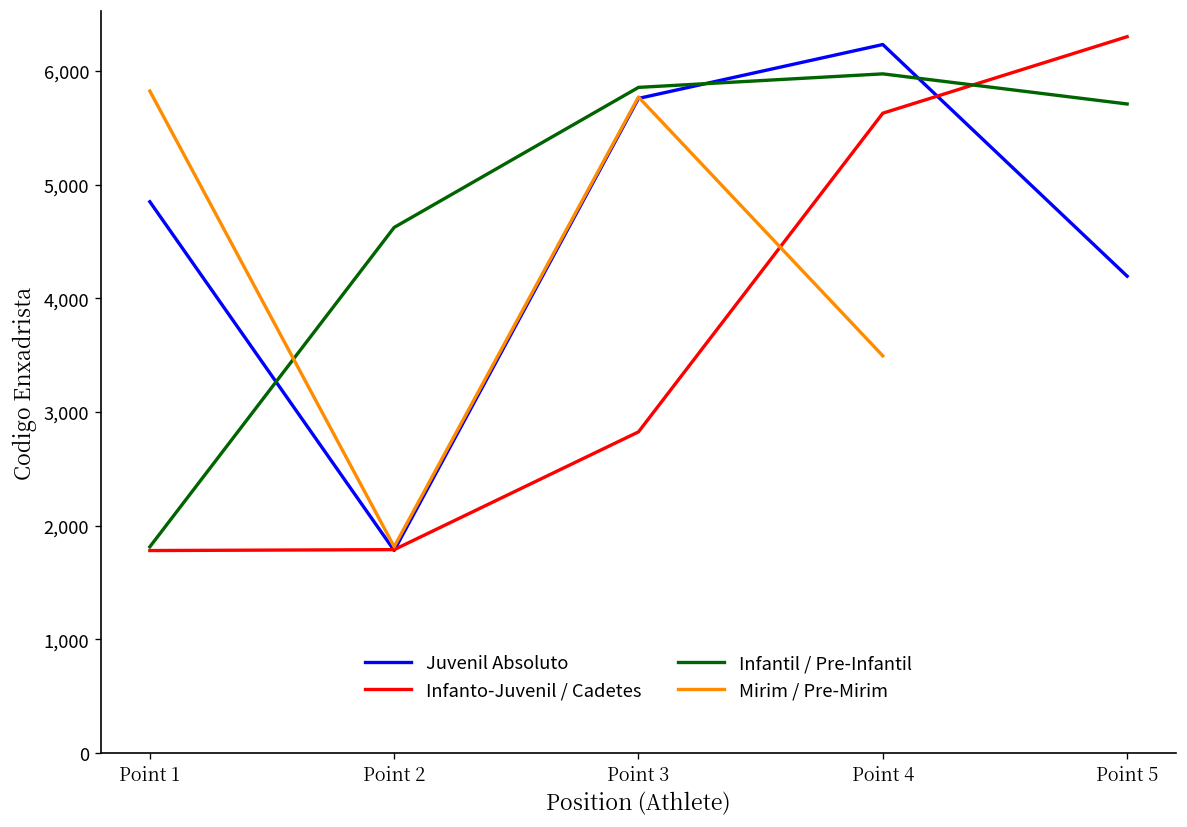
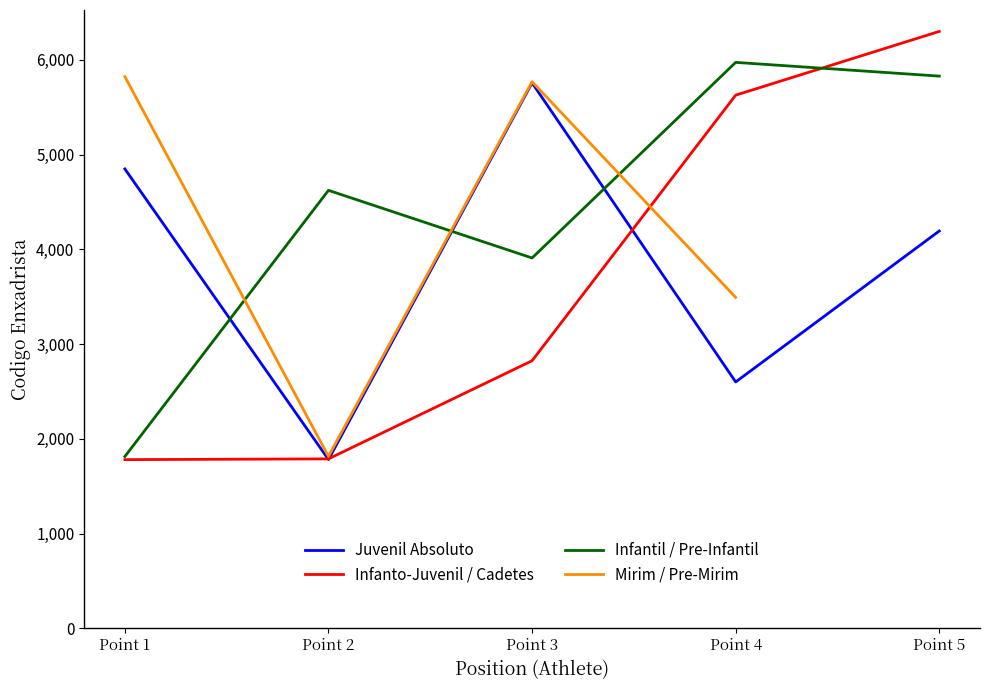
  {
    "Juvenil Absoluto": {
      "Point 1": "4,800",
-     "Point 4": "6,200",
+     "Point 4": "2,600",
      "Point 5": "4,200"
    },
    "Infanto-Juvenil / Cadetes": {
      "Point 1": "1,800",
      "Point 3": "2,800",
      "Point 4": "5,600",
      "Point 5": "6,300"
    },
    "Infantil / Pre-Infantil": {
      "Point 1": "1,800",
      "Point 2": "4,600",
-     "Point 3": "5,900",
+     "Point 3": "3,900",
      "Point 4": "6,000",
-     "Point 5": "5,700"
+     "Point 5": "5,800"
    },
    "Mirim / Pre-Mirim": {
      "Point 1": "5,800",
      "Point 4": "3,500"
    }
  }
